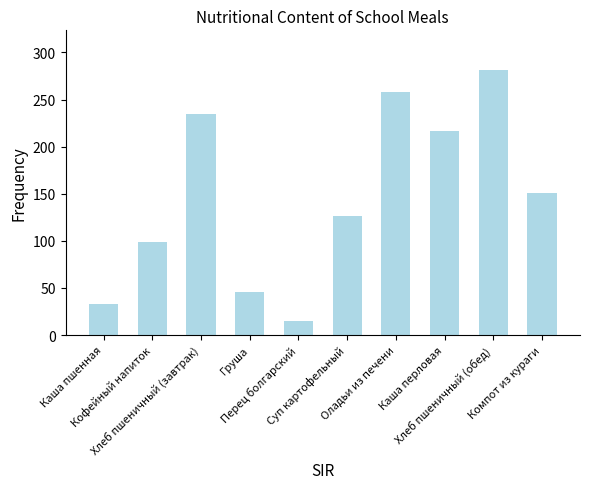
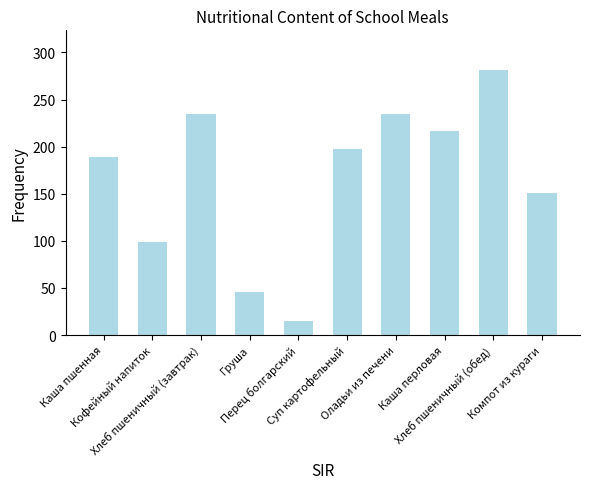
  {
-   "Каша пшенная": 30,
+   "Каша пшенная": 190,
    "Кофейный напиток": 100,
    "Хлеб пшеничный (завтрак)": 230,
    "Груша": 50,
    "Перец болгарский": 20,
-   "Суп картофельный": 130,
-   "Оладьи из печени": 260,
+   "Суп картофельный": 200,
+   "Оладьи из печени": 230,
    "Каша перловая": 220,
    "Хлеб пшеничный (обед)": 280,
    "Компот из кураги": 150
  }
